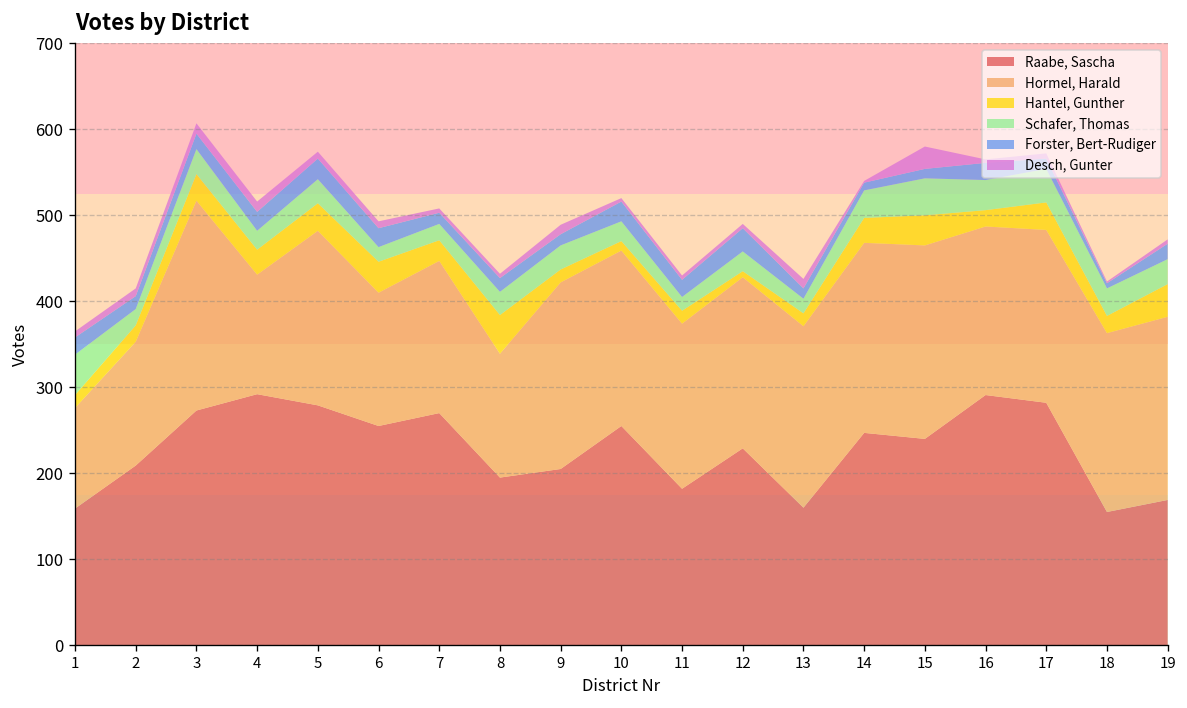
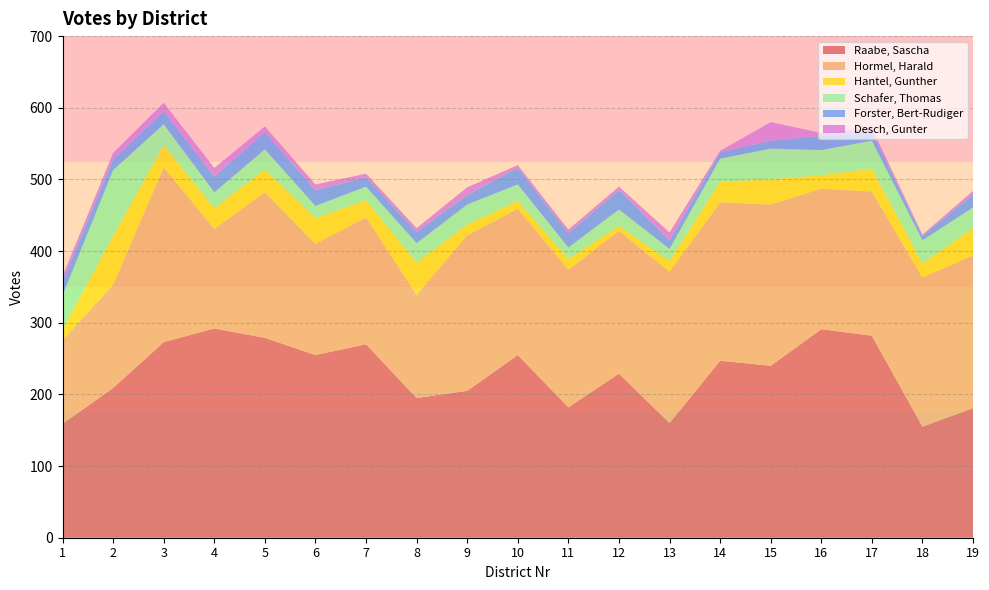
  {
    "Raabe, Sascha": {
      "1": 160,
      "2": 210,
      "3": 270,
      "4": 290,
      "5": 280,
      "6": 260,
      "7": 270,
      "8": 200,
      "9": 210,
      "10": 260,
      "11": 180,
      "12": 230,
      "13": 160,
      "14": 250,
      "15": 240,
      "16": 290,
      "17": 280,
      "18": 160,
-     "19": 170
+     "19": 180
    },
    "Hormel, Harald": {
      "1": 120,
      "2": 140,
      "3": 240,
      "4": 140,
      "5": 200,
      "6": 160,
      "7": 180,
      "8": 140,
      "9": 220,
      "10": 200,
      "11": 190,
      "12": 200,
      "13": 210,
      "14": 220,
      "15": 230,
      "16": 200,
      "17": 200,
      "18": 210,
      "19": 210
    },
    "Hantel, Gunther": {
      "1": 20,
-     "2": 20,
+     "2": 70,
      "3": 30,
      "4": 30,
      "5": 30,
      "6": 40,
      "7": 20,
      "8": 50,
      "9": 20,
      "10": 10,
      "11": 20,
      "12": 10,
      "13": 20,
      "14": 30,
      "15": 40,
      "16": 20,
      "17": 30,
      "18": 20,
      "19": 40
    },
    "Schafer, Thomas": {
      "1": 50,
-     "2": 20,
+     "2": 90,
      "3": 30,
      "4": 20,
      "5": 30,
      "6": 20,
      "7": 20,
      "8": 30,
      "9": 30,
      "10": 20,
      "11": 20,
      "12": 20,
      "13": 20,
      "14": 30,
      "15": 40,
      "16": 40,
      "17": 40,
      "18": 30,
      "19": 30
    },
    "Forster, Bert-Rudiger": {
      "1": 20,
      "2": 20,
      "3": 20,
      "4": 20,
      "5": 20,
      "6": 20,
      "7": 10,
      "8": 20,
      "9": 10,
      "10": 20,
      "11": 20,
      "12": 30,
      "13": 10,
      "15": 10,
      "19": 20
    },
    "Desch, Gunter": {
      "1": 10,
      "2": 10,
      "3": 10,
      "4": 10,
      "5": 10,
      "6": 10,
      "7": 10,
      "8": 10,
      "9": 10,
      "10": 0,
      "11": 10,
      "12": 10,
      "13": 10,
      "15": 30,
      "19": 10
    }
  }
